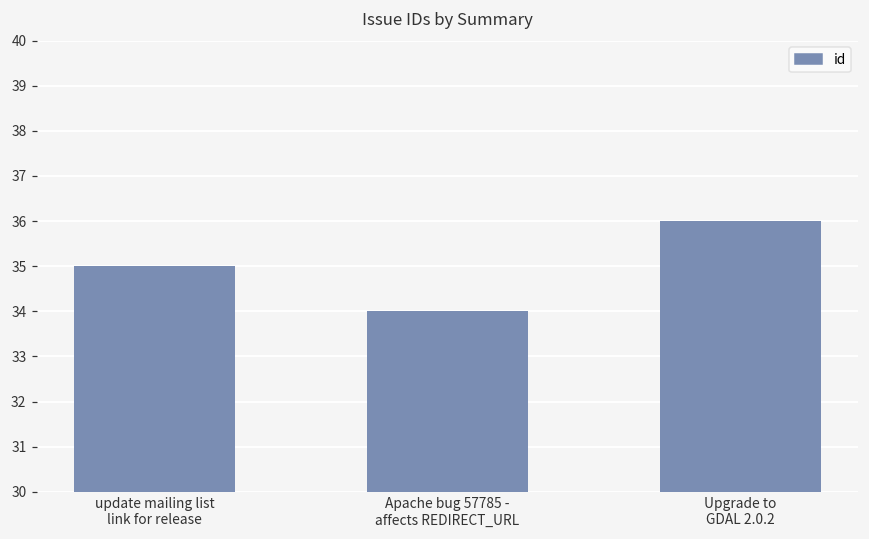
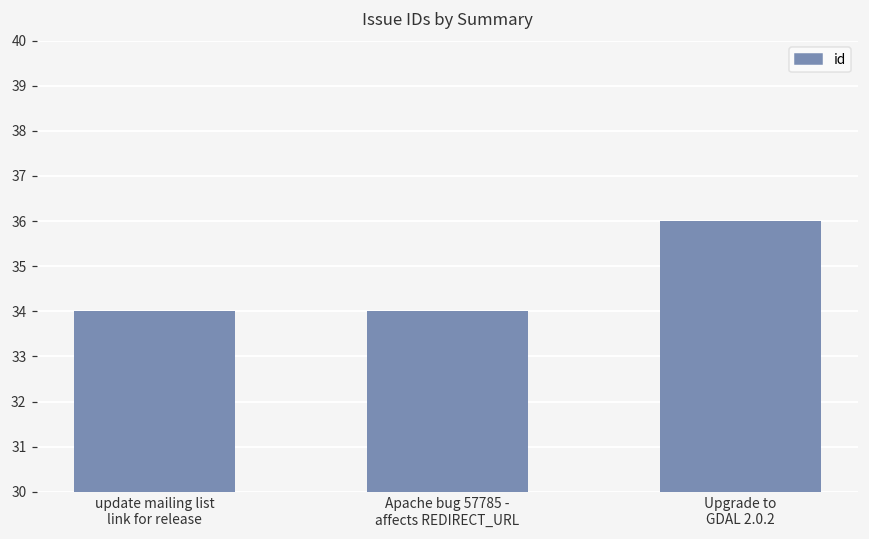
  {
-   "update mailing list link for release": 35,
+   "update mailing list link for release": 34,
    "Apache bug 57785 - affects REDIRECT_URL": 34,
    "Upgrade to GDAL 2.0.2": 36
  }
